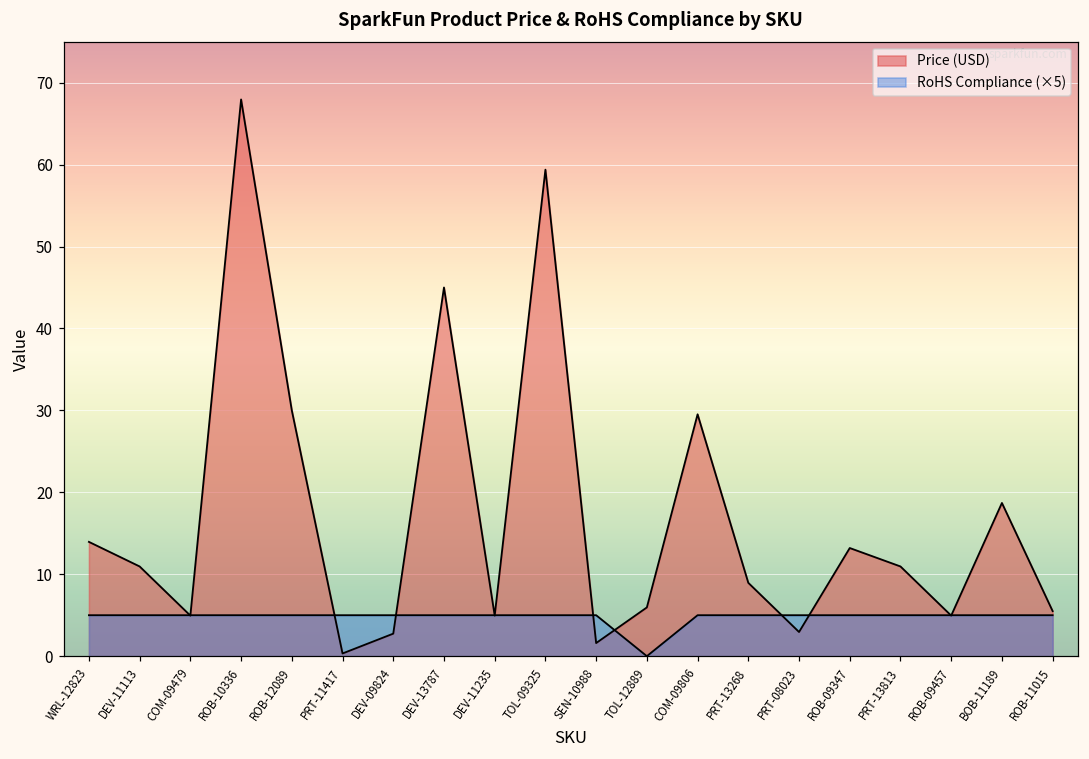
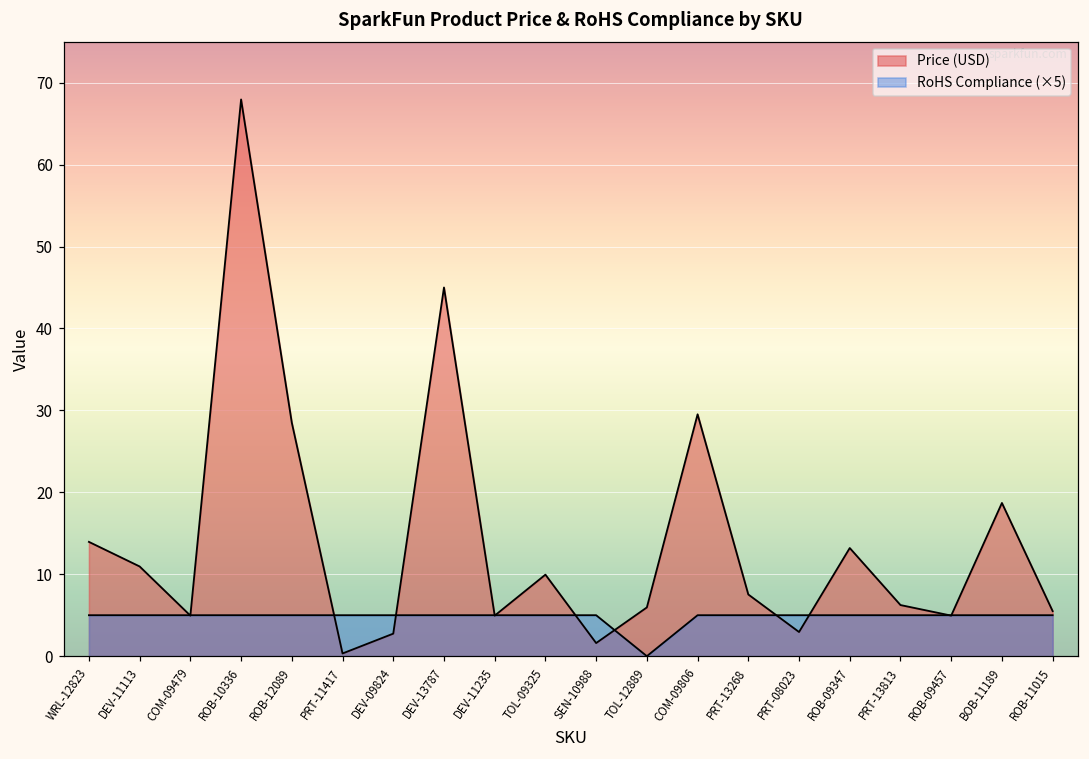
  {
    "Price (USD)": {
      "WRL-12823": 14,
      "DEV-11113": 11,
      "ROB-10336": 68,
-     "ROB-12089": 30,
+     "ROB-12089": 29,
      "PRT-11417": 0,
      "DEV-09824": 3,
      "DEV-13787": 45,
-     "TOL-09325": 59,
+     "TOL-09325": 10,
      "SEN-10988": 2,
      "TOL-12889": 6,
      "COM-09806": 30,
-     "PRT-13268": 9,
+     "PRT-13268": 8,
      "PRT-08023": 3,
      "ROB-09347": 13,
-     "PRT-13813": 11,
+     "PRT-13813": 6,
      "BOB-11189": 19,
      "ROB-11015": 6
    },
    "RoHS Compliance (×5)": {
      "WRL-12823": 5,
      "DEV-11113": 5,
      "ROB-10336": 5,
      "ROB-12089": 5,
      "PRT-11417": 5,
      "DEV-09824": 5,
      "DEV-13787": 5,
      "TOL-09325": 5,
      "SEN-10988": 5,
      "TOL-12889": 0,
      "COM-09806": 5,
      "PRT-13268": 5,
      "PRT-08023": 5,
      "ROB-09347": 5,
      "PRT-13813": 5,
      "BOB-11189": 5,
      "ROB-11015": 5
    }
  }
